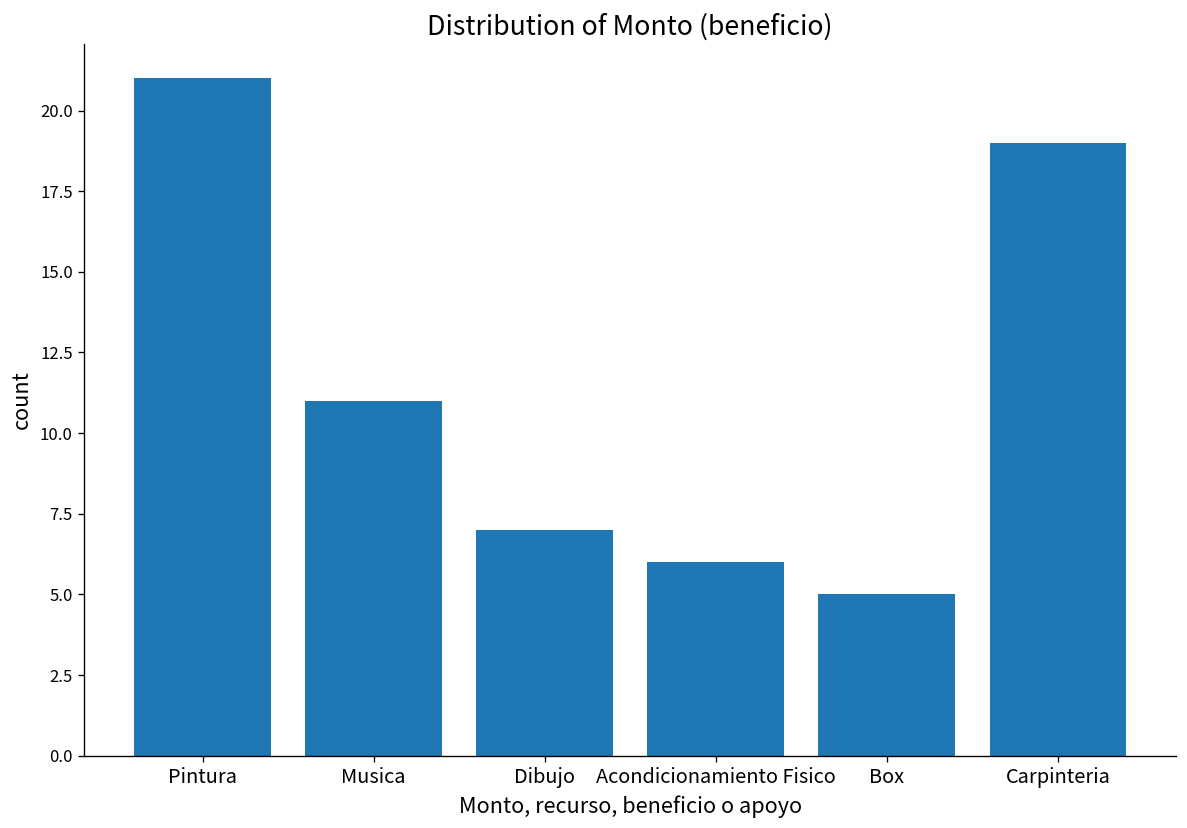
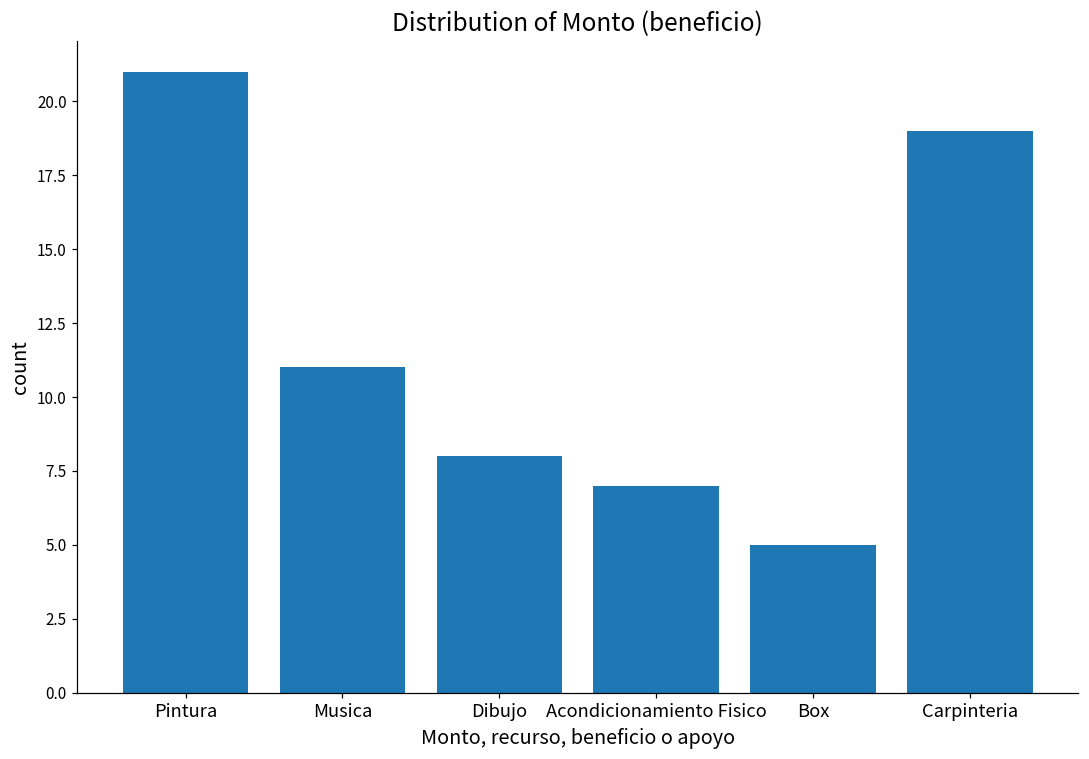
  {
    "Pintura": 21,
    "Musica": 11,
-   "Dibujo": 7,
-   "Acondicionamiento Fisico": 6,
+   "Dibujo": 8,
+   "Acondicionamiento Fisico": 7,
    "Box": 5,
    "Carpinteria": 19
  }
